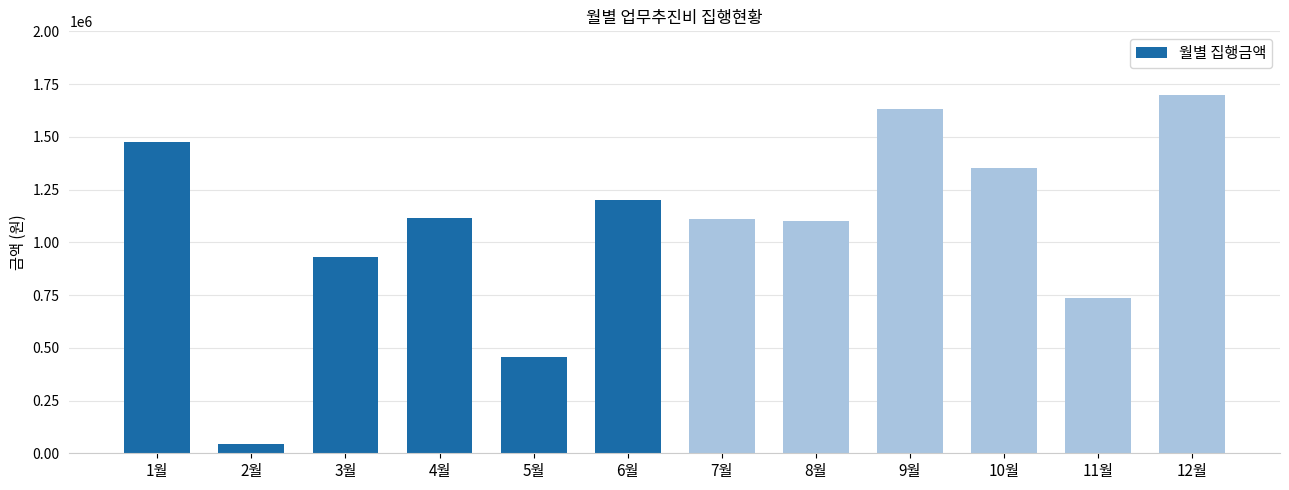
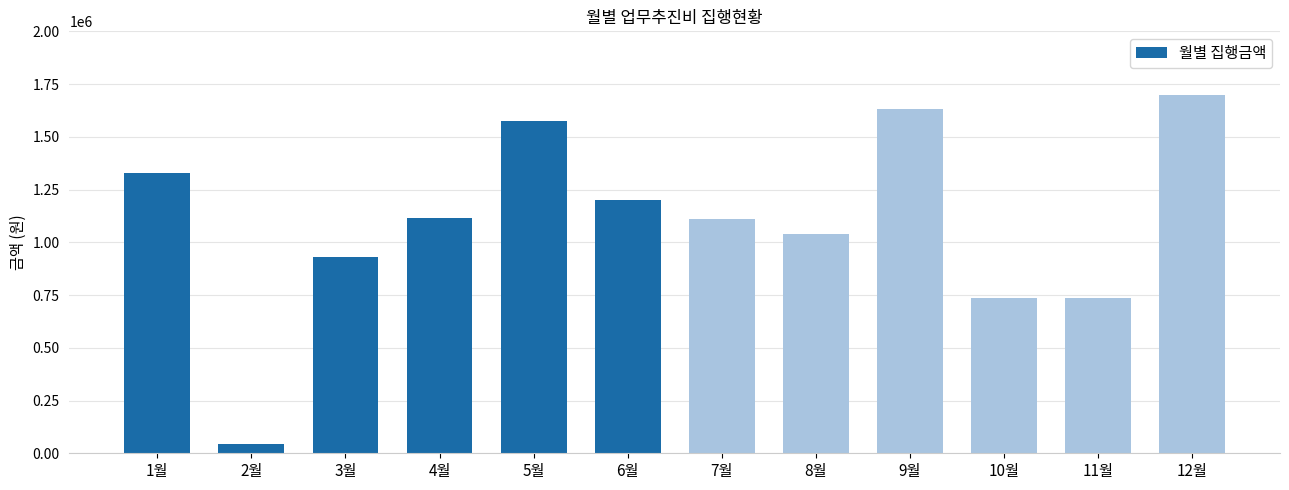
  {
-   "1월": 1480000,
+   "1월": 1330000,
    "2월": 40000,
    "3월": 930000,
    "4월": 1120000,
-   "5월": 460000,
+   "5월": 1580000,
    "6월": 1200000,
    "7월": 1110000,
-   "8월": 1100000,
+   "8월": 1040000,
    "9월": 1630000,
-   "10월": 1350000,
+   "10월": 740000,
    "11월": 740000,
    "12월": 1700000
  }
